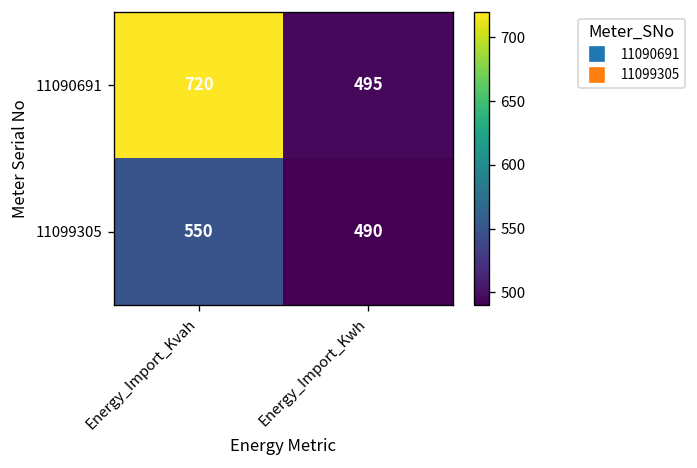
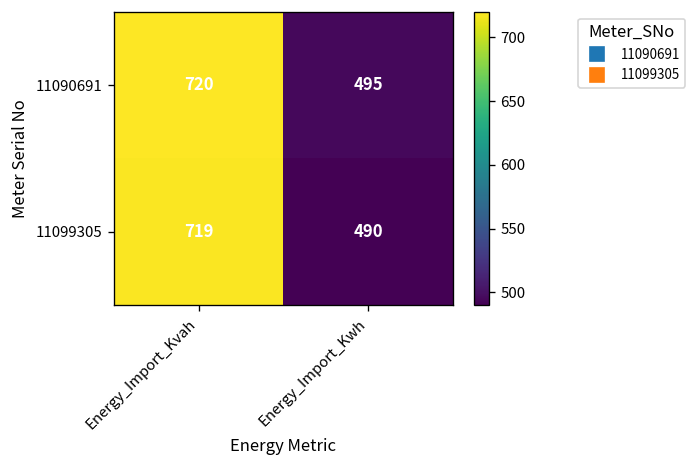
  {
    "11090691": {
      "Energy_Import_Kvah": 720,
      "Energy_Import_Kwh": 495
    },
    "11099305": {
-     "Energy_Import_Kvah": 550,
+     "Energy_Import_Kvah": 719,
      "Energy_Import_Kwh": 490
    }
  }
